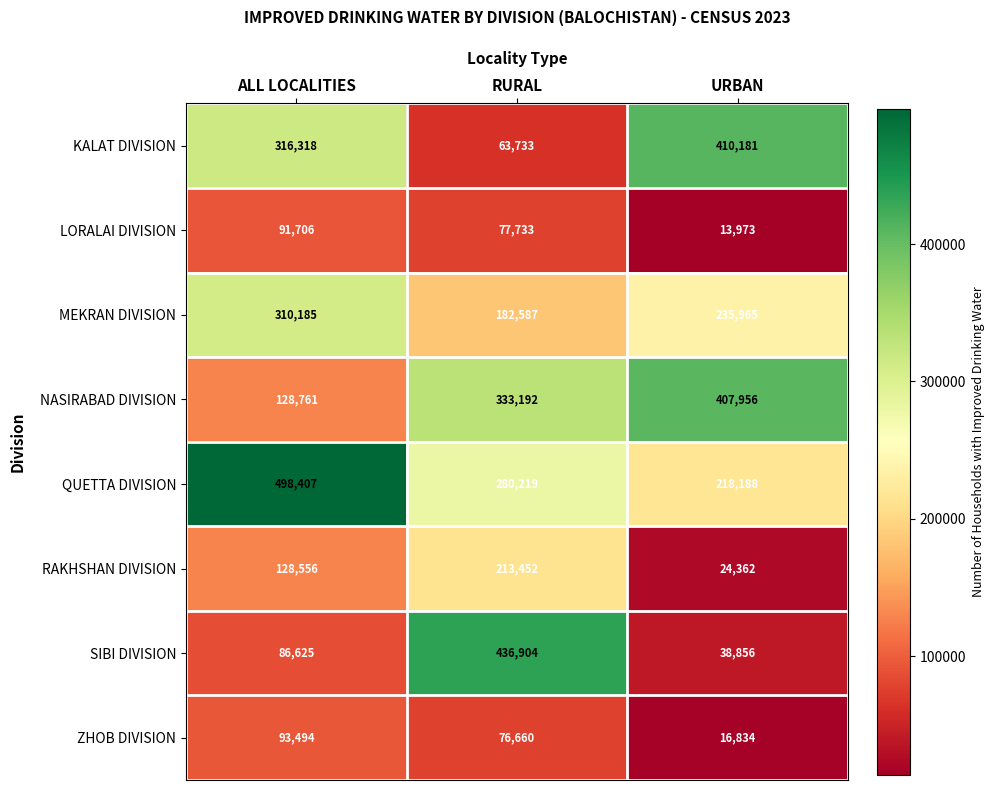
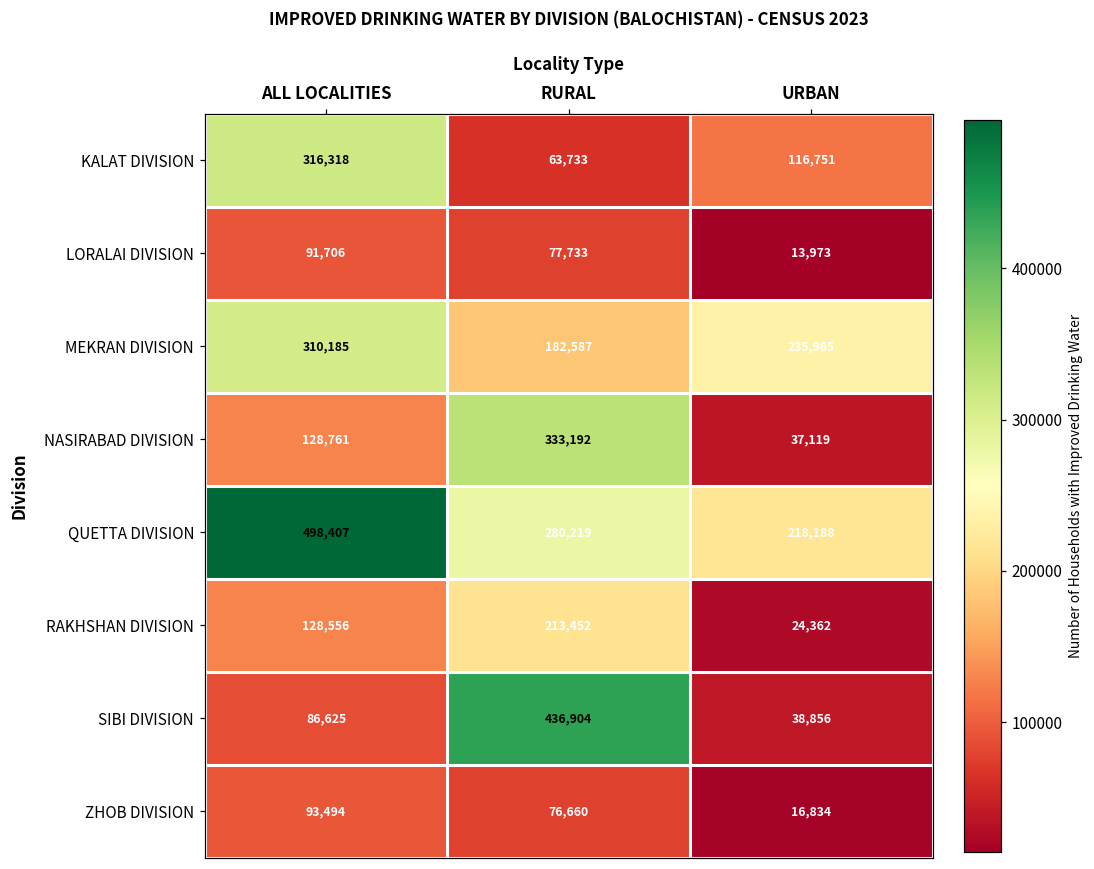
  {
    "KALAT DIVISION": {
      "ALL LOCALITIES": "316,318",
      "RURAL": "63,733",
-     "URBAN": "410,181"
+     "URBAN": "116,751"
    },
    "LORALAI DIVISION": {
      "ALL LOCALITIES": "91,706",
      "RURAL": "77,733",
      "URBAN": "13,973"
    },
    "MEKRAN DIVISION": {
      "ALL LOCALITIES": "310,185",
      "RURAL": "182,587",
      "URBAN": "235,965"
    },
    "NASIRABAD DIVISION": {
      "ALL LOCALITIES": "128,761",
      "RURAL": "333,192",
-     "URBAN": "407,956"
+     "URBAN": "37,119"
    },
    "QUETTA DIVISION": {
      "ALL LOCALITIES": "498,407",
      "RURAL": "280,219",
      "URBAN": "218,188"
    },
    "RAKHSHAN DIVISION": {
      "ALL LOCALITIES": "128,556",
      "RURAL": "213,452",
      "URBAN": "24,362"
    },
    "SIBI DIVISION": {
      "ALL LOCALITIES": "86,625",
      "RURAL": "436,904",
      "URBAN": "38,856"
    },
    "ZHOB DIVISION": {
      "ALL LOCALITIES": "93,494",
      "RURAL": "76,660",
      "URBAN": "16,834"
    }
  }
